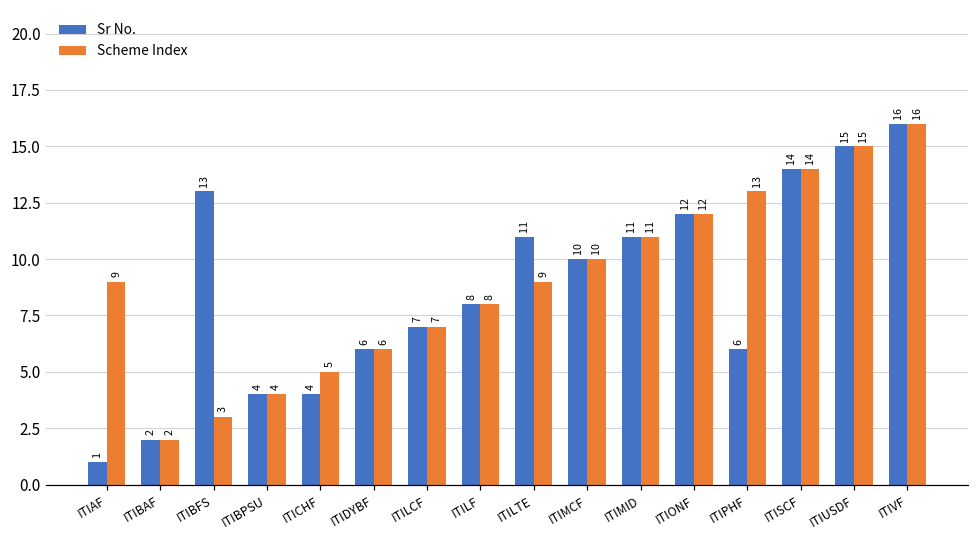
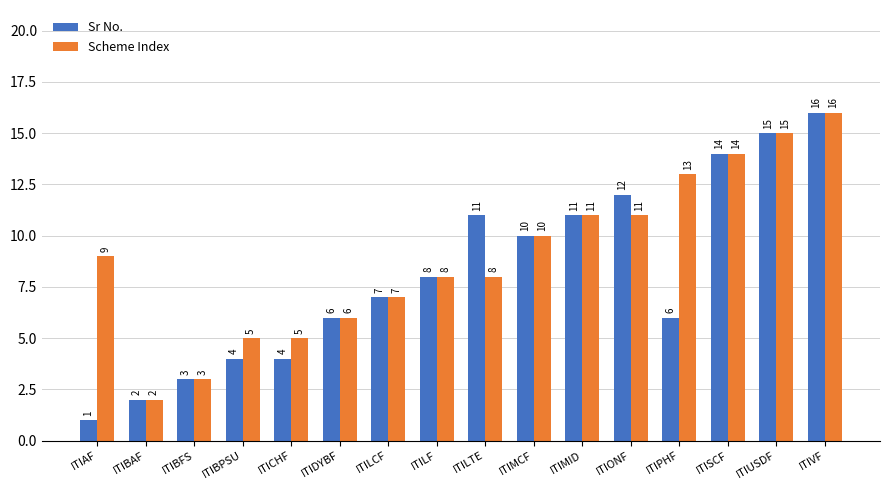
  {
    "Sr No.": {
      "ITIAF": 1,
      "ITIBAF": 2,
-     "ITIBFS": 13,
+     "ITIBFS": 3,
      "ITIBPSU": 4,
      "ITICHF": 4,
      "ITIDYBF": 6,
      "ITILCF": 7,
      "ITILF": 8,
      "ITILTE": 11,
      "ITIMCF": 10,
      "ITIMID": 11,
      "ITIONF": 12,
      "ITIPHF": 6,
      "ITISCF": 14,
      "ITIUSDF": 15,
      "ITIVF": 16
    },
    "Scheme Index": {
      "ITIAF": 9,
      "ITIBAF": 2,
      "ITIBFS": 3,
-     "ITIBPSU": 4,
+     "ITIBPSU": 5,
      "ITICHF": 5,
      "ITIDYBF": 6,
      "ITILCF": 7,
      "ITILF": 8,
-     "ITILTE": 9,
+     "ITILTE": 8,
      "ITIMCF": 10,
      "ITIMID": 11,
-     "ITIONF": 12,
+     "ITIONF": 11,
      "ITIPHF": 13,
      "ITISCF": 14,
      "ITIUSDF": 15,
      "ITIVF": 16
    }
  }
